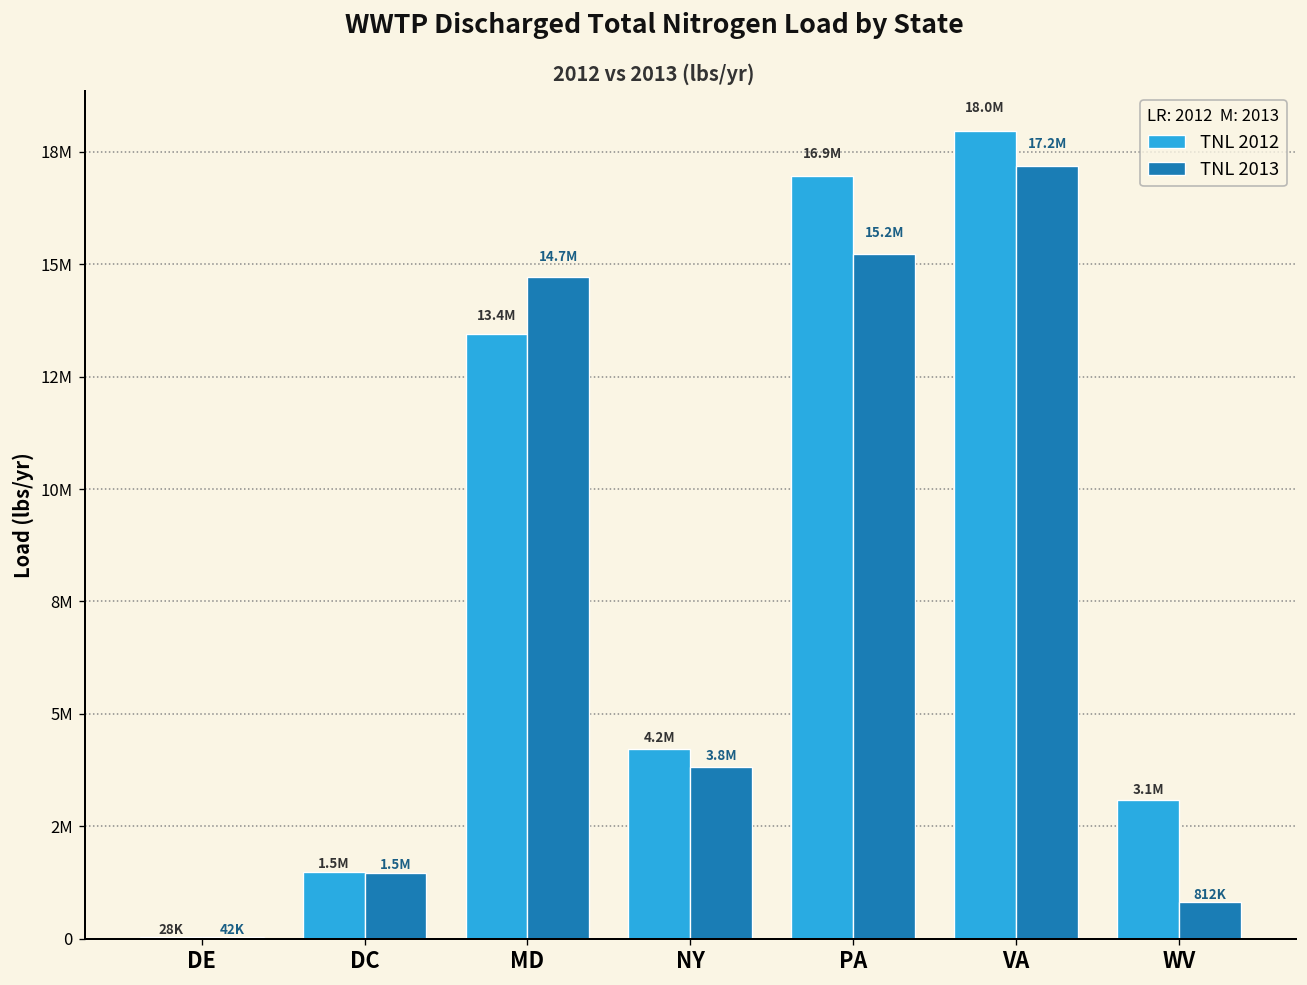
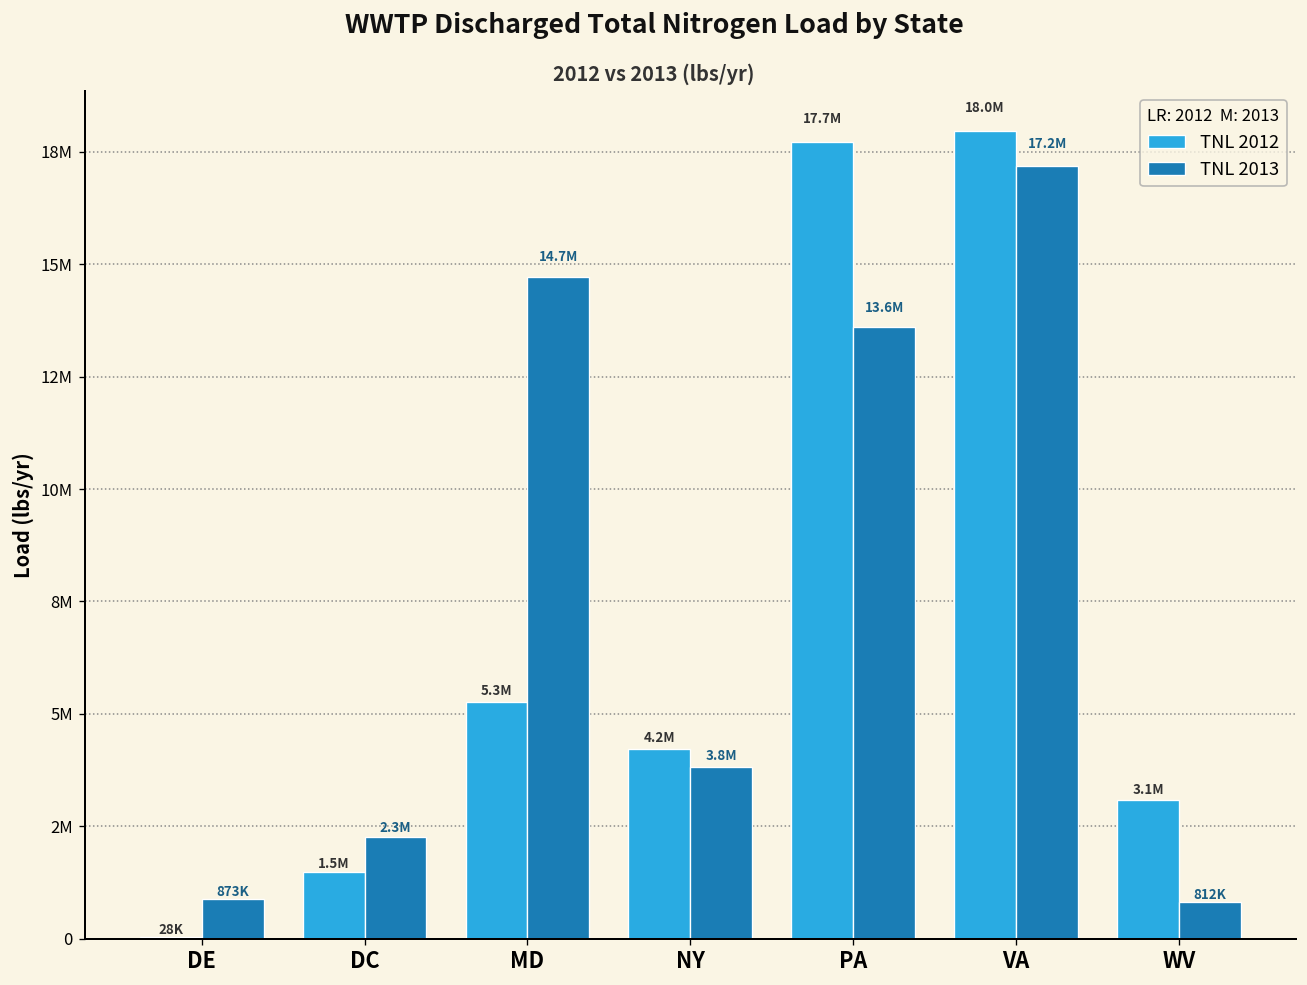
  {
    "TNL 2012": {
      "DE": "28K",
      "DC": "1.5M",
-     "MD": "13.4M",
+     "MD": "5.3M",
      "NY": "4.2M",
-     "PA": "16.9M",
+     "PA": "17.7M",
      "VA": "18.0M",
      "WV": "3.1M"
    },
    "TNL 2013": {
-     "DE": "42K",
-     "DC": "1.5M",
+     "DE": "873K",
+     "DC": "2.3M",
      "MD": "14.7M",
      "NY": "3.8M",
-     "PA": "15.2M",
+     "PA": "13.6M",
      "VA": "17.2M",
      "WV": "812K"
    }
  }
